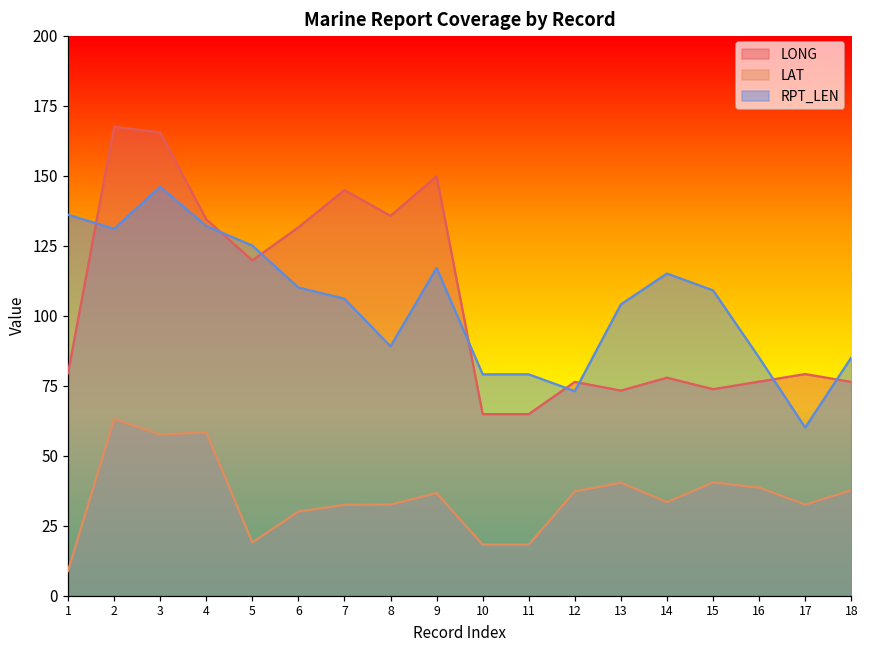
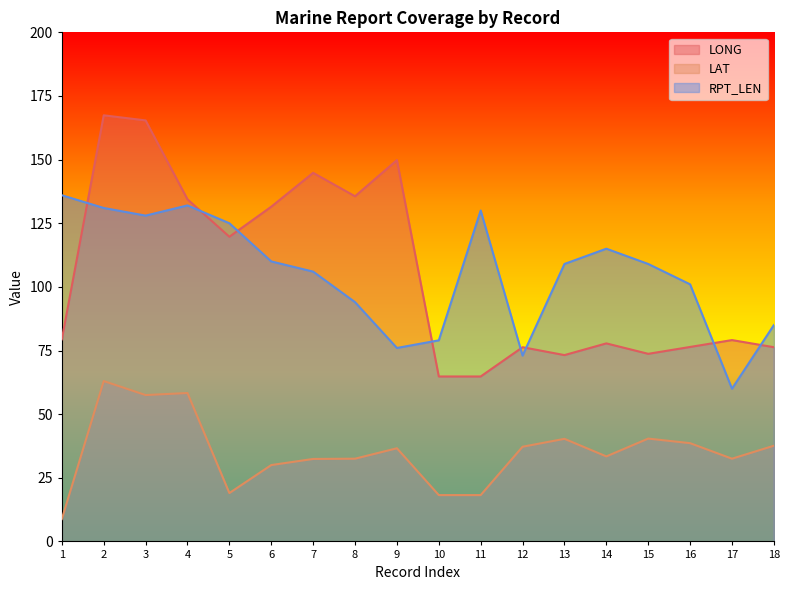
  {
    "RPT_LEN": {
      "1": 136,
      "2": 131,
-     "3": 146,
+     "3": 128,
      "4": 132,
      "5": 125,
      "6": 110,
      "7": 106,
-     "8": 89,
-     "9": 117,
+     "8": 94,
+     "9": 76,
      "10": 79,
-     "11": 79,
+     "11": 130,
      "12": 73,
-     "13": 104,
+     "13": 109,
      "14": 115,
      "15": 109,
-     "16": 85,
+     "16": 101,
      "17": 60,
      "18": 85
    }
  }
